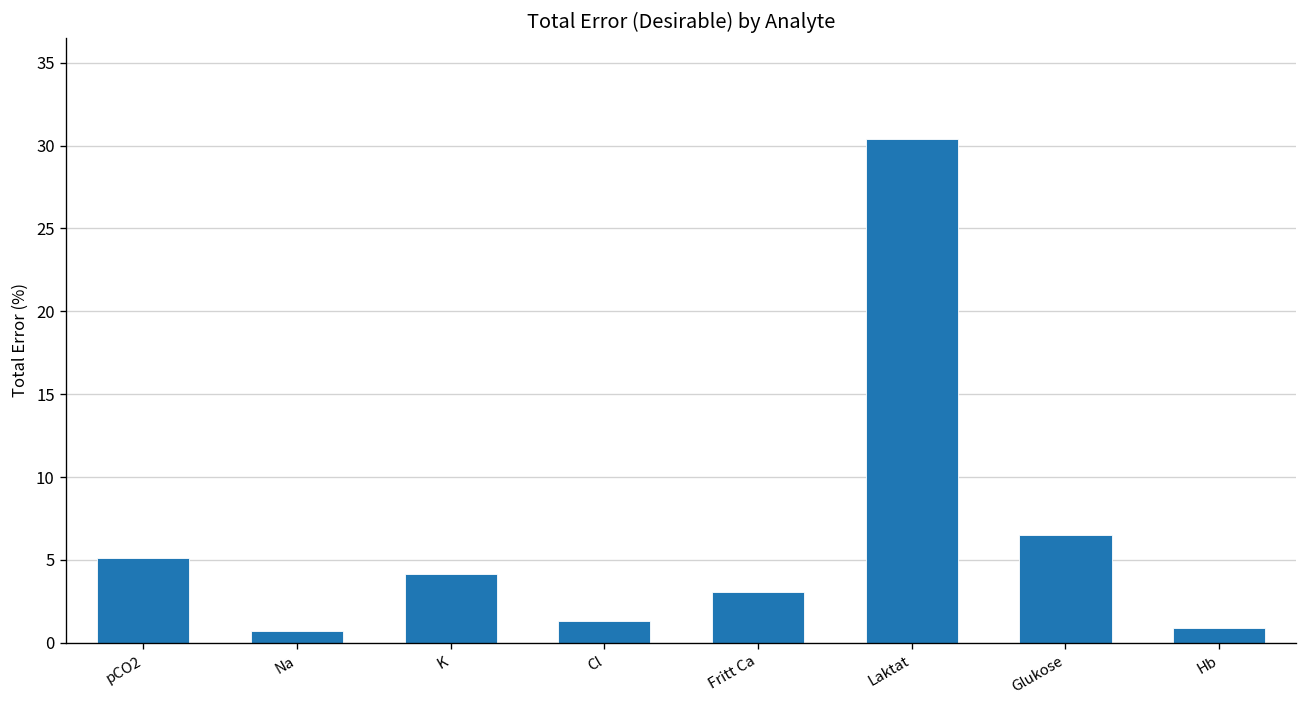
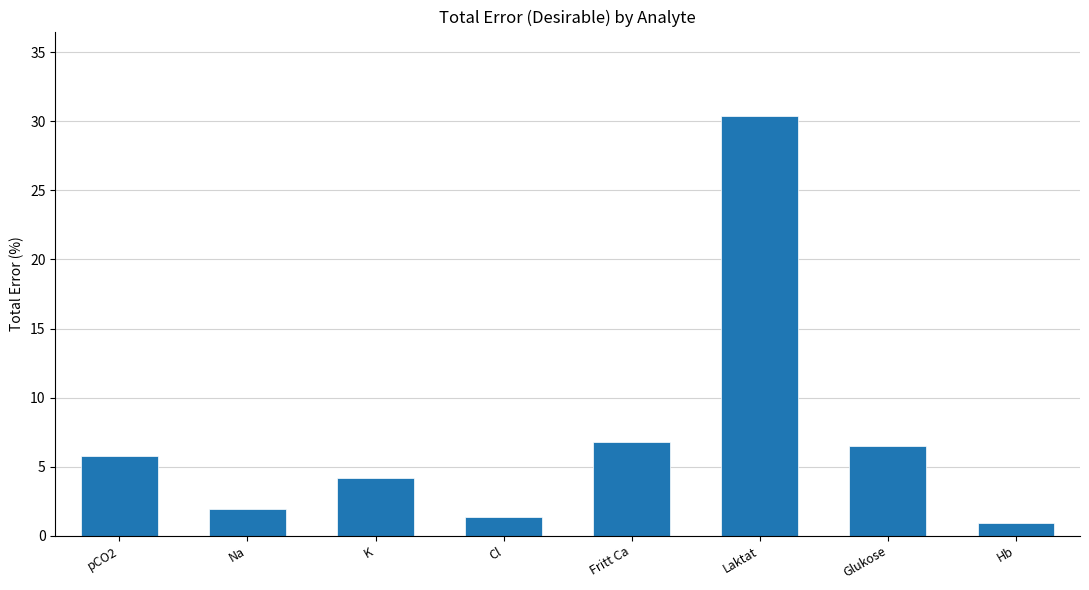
  {
-   "pCO2": 5.1,
-   "Na": 0.7,
+   "pCO2": 5.7,
+   "Na": 2.0,
    "K": 4.1,
    "Cl": 1.3,
-   "Fritt Ca": 3.1,
+   "Fritt Ca": 6.8,
    "Laktat": 30.4,
    "Glukose": 6.5,
    "Hb": 0.9
  }
